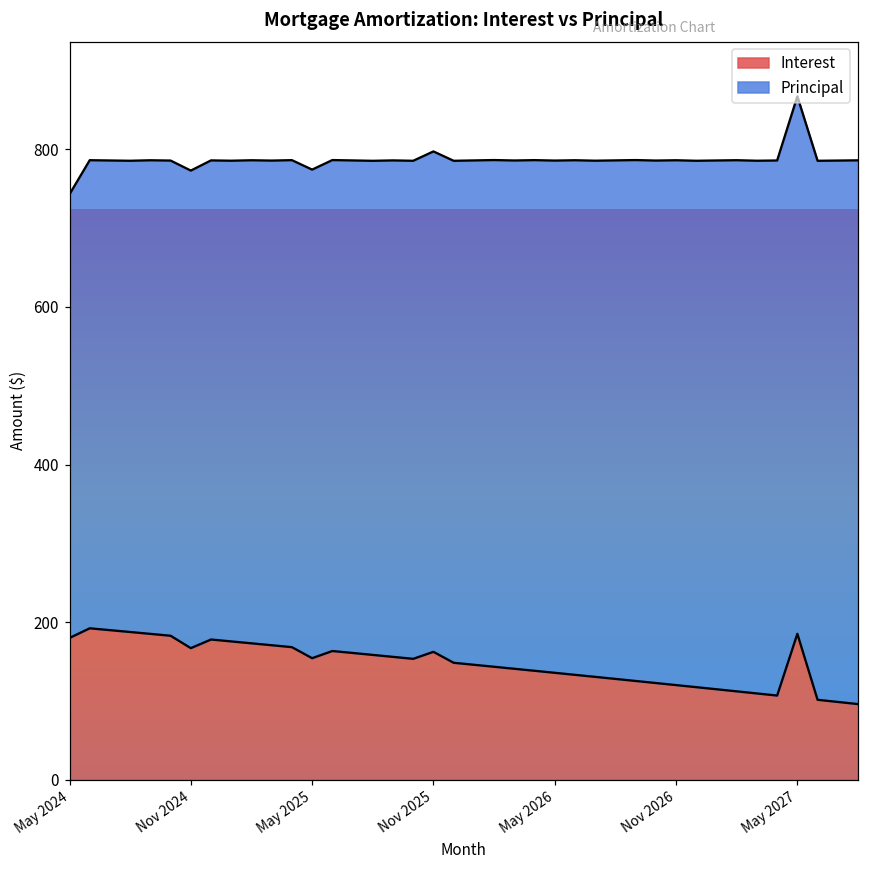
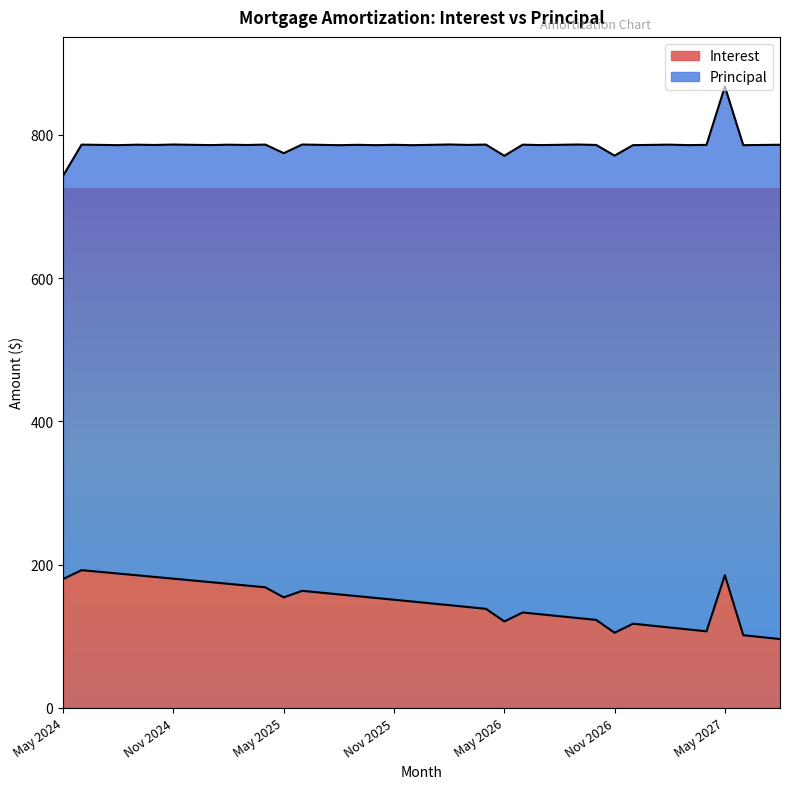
  {
    "Interest": {
      "May 2024": 180,
-     "Nov 2024": 170,
+     "Nov 2024": 180,
      "May 2025": 150,
-     "Nov 2025": 160,
-     "May 2026": 140,
-     "Nov 2026": 120,
+     "Nov 2025": 150,
+     "May 2026": 120,
+     "Nov 2026": 100,
      "May 2027": 190
    },
    "Principal": {
      "May 2024": 560,
      "Nov 2024": 610,
      "May 2025": 620,
      "Nov 2025": 640,
      "May 2026": 650,
      "Nov 2026": 670
    }
  }
